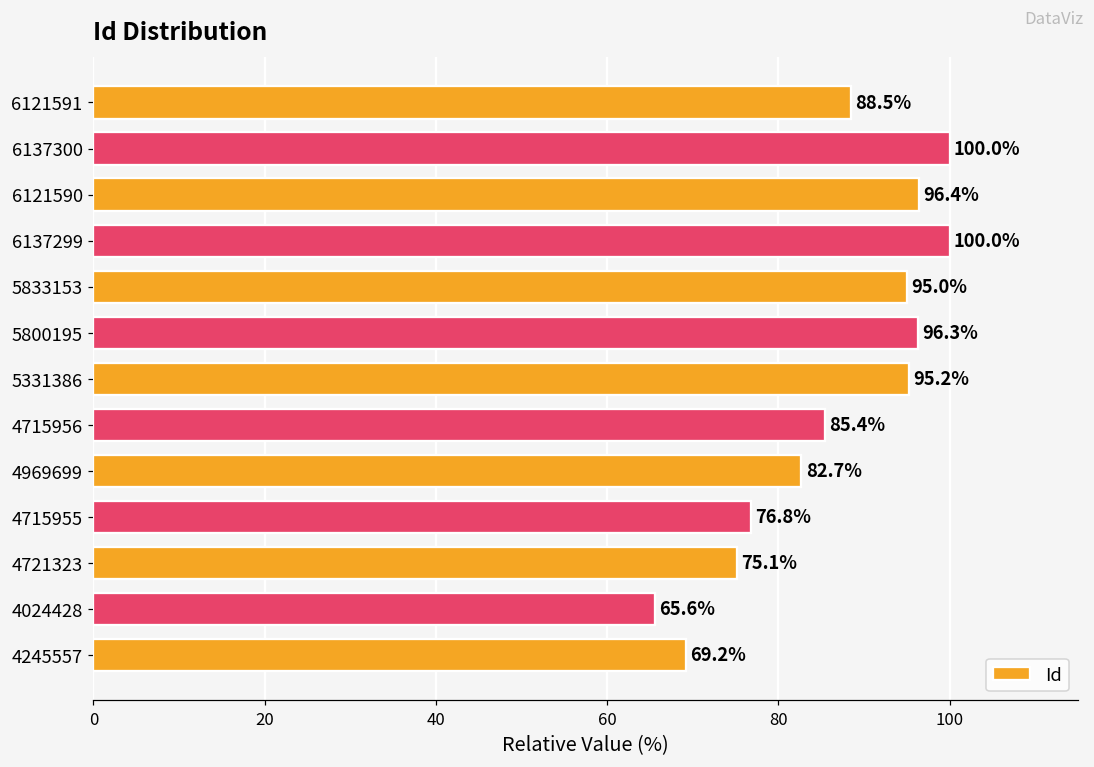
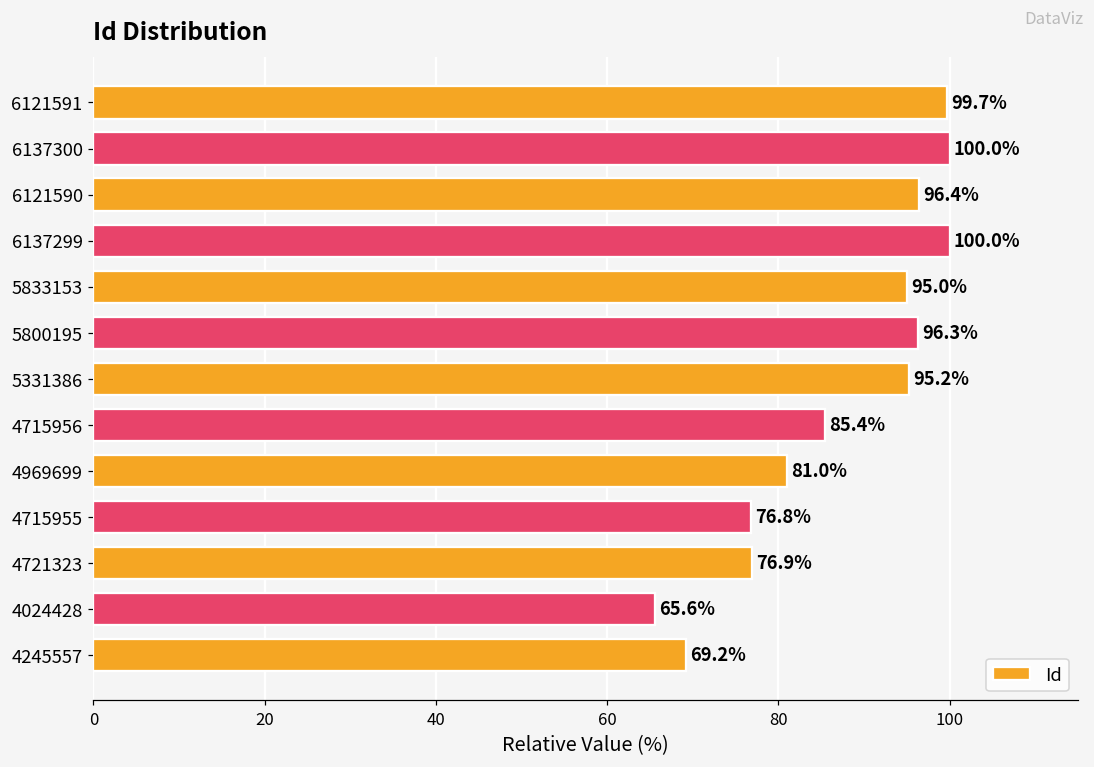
  {
-   "6121591": "88.5%",
+   "6121591": "99.7%",
    "6137300": "100.0%",
    "6121590": "96.4%",
    "6137299": "100.0%",
    "5833153": "95.0%",
    "5800195": "96.3%",
    "5331386": "95.2%",
    "4715956": "85.4%",
-   "4969699": "82.7%",
+   "4969699": "81.0%",
    "4715955": "76.8%",
-   "4721323": "75.1%",
+   "4721323": "76.9%",
    "4024428": "65.6%",
    "4245557": "69.2%"
  }
